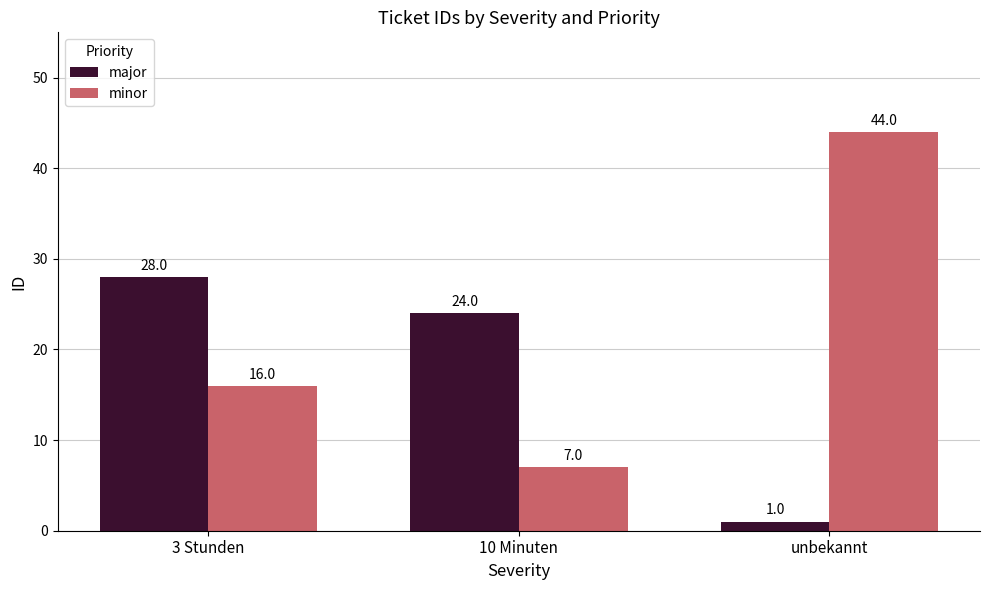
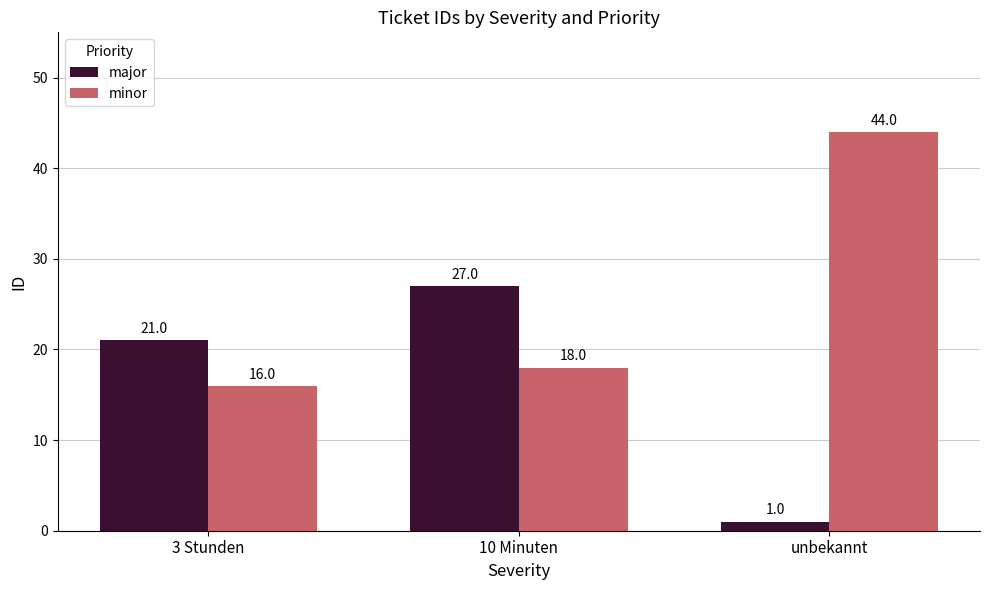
  {
    "major": {
-     "3 Stunden": 28.0,
-     "10 Minuten": 24.0,
+     "3 Stunden": 21.0,
+     "10 Minuten": 27.0,
      "unbekannt": 1.0
    },
    "minor": {
      "3 Stunden": 16.0,
-     "10 Minuten": 7.0,
+     "10 Minuten": 18.0,
      "unbekannt": 44.0
    }
  }
